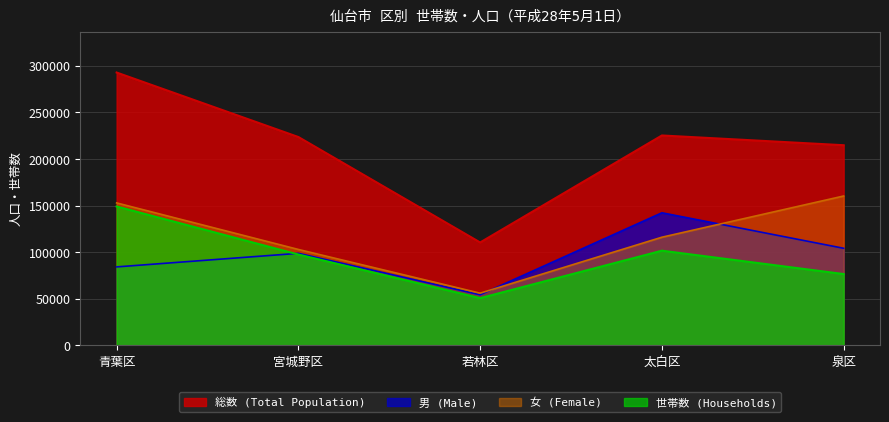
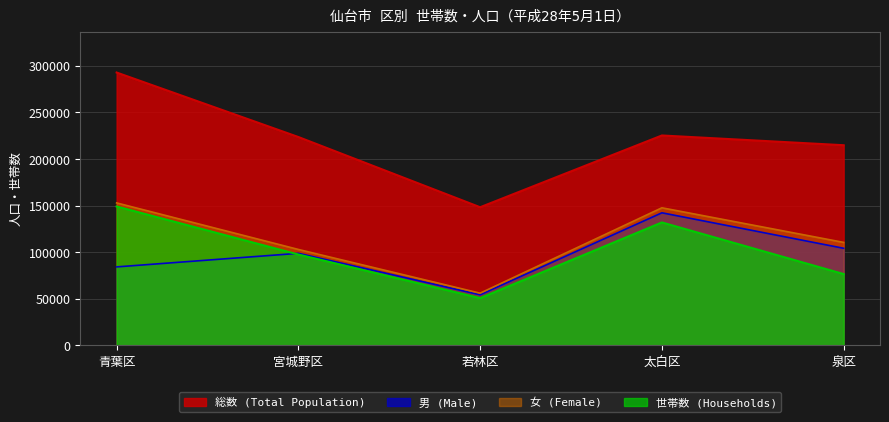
  {
    "総数 (Total Population)": {
      "青葉区": 290000,
      "宮城野区": 220000,
-     "若林区": 110000,
+     "若林区": 150000,
      "太白区": 230000,
      "泉区": 210000
    },
    "男 (Male)": {
      "青葉区": 80000,
      "太白区": 140000,
      "泉区": 100000
    },
    "女 (Female)": {
      "青葉区": 150000,
      "宮城野区": 100000,
-     "太白区": 120000,
-     "泉区": 160000
+     "太白区": 150000,
+     "泉区": 110000
    },
    "世帯数 (Households)": {
      "青葉区": 150000,
      "若林区": 50000,
-     "太白区": 100000,
+     "太白区": 130000,
      "泉区": 80000
    }
  }
